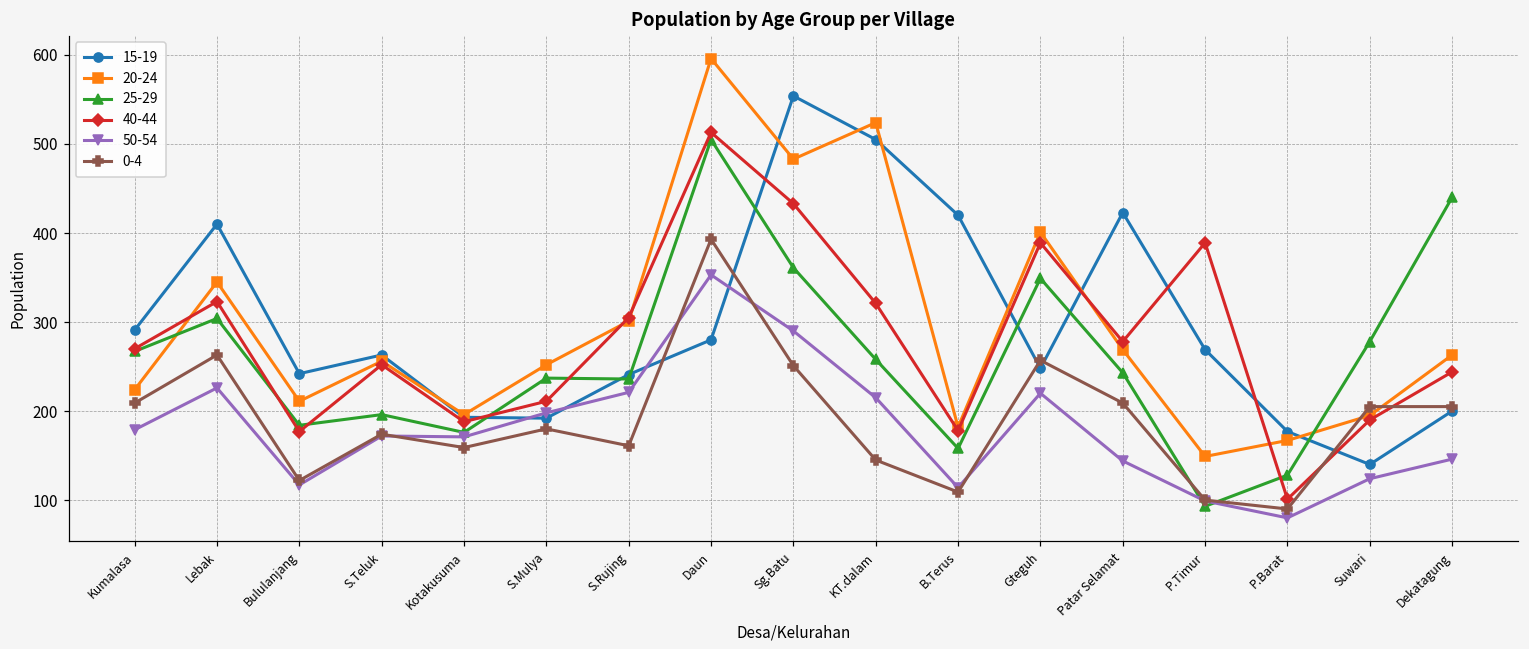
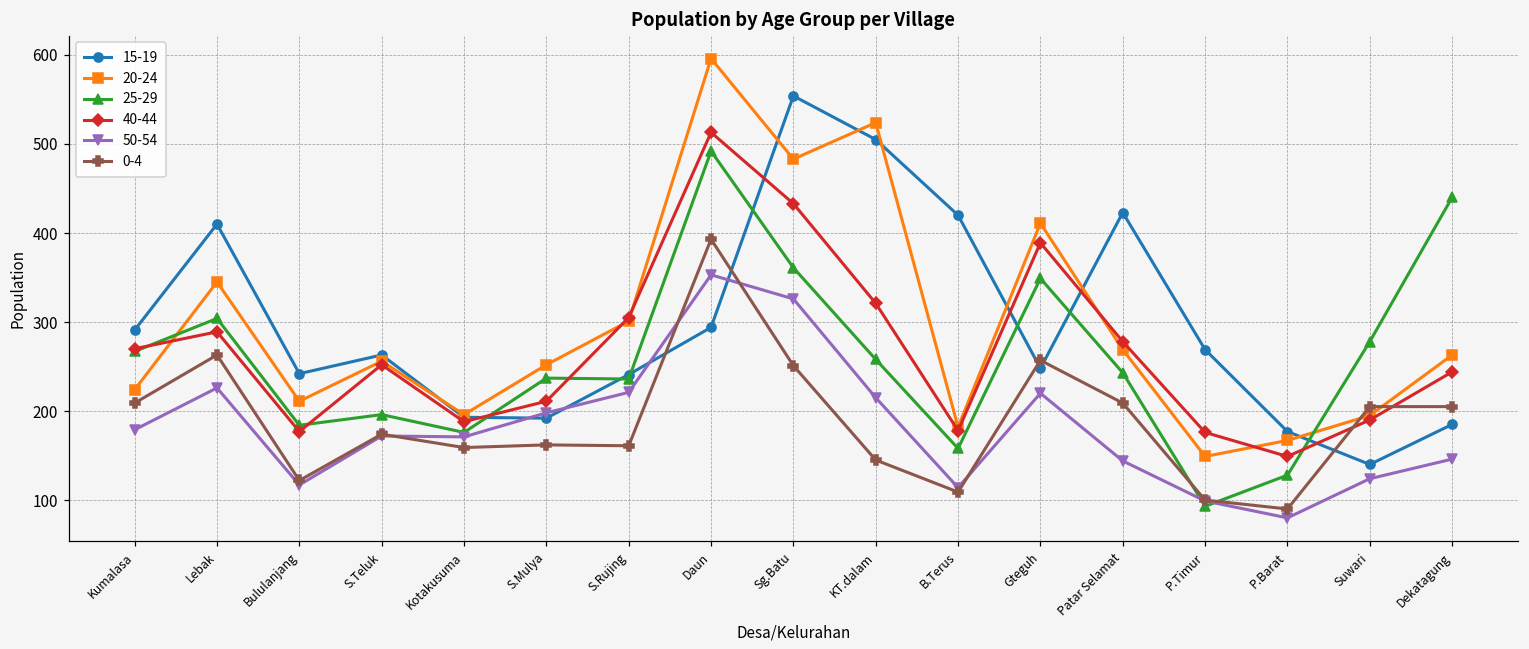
  {
    "15-19": {
      "Kumalasa": 290,
      "Lebak": 410,
      "Bululanjang": 240,
      "S.Teluk": 260,
      "S.Mulya": 190,
      "S.Rujing": 240,
-     "Daun": 280,
+     "Daun": 290,
      "Sg.Batu": 550,
      "KT.dalam": 510,
      "B.Terus": 420,
      "Gteguh": 250,
      "Patar Selamat": 420,
      "P.Timur": 270,
      "P.Barat": 180,
      "Suwari": 140,
-     "Dekatagung": 200
+     "Dekatagung": 190
    },
    "20-24": {
      "Kumalasa": 220,
      "Lebak": 350,
      "Bululanjang": 210,
      "S.Teluk": 260,
      "S.Mulya": 250,
      "S.Rujing": 300,
      "Daun": 600,
      "Sg.Batu": 480,
      "KT.dalam": 520,
      "B.Terus": 180,
-     "Gteguh": 400,
+     "Gteguh": 410,
      "Patar Selamat": 270,
      "P.Timur": 150,
      "P.Barat": 170,
      "Suwari": 200,
      "Dekatagung": 260
    },
    "25-29": {
      "Lebak": 300,
      "Bululanjang": 180,
      "S.Teluk": 200,
      "Kotakusuma": 180,
      "S.Mulya": 240,
      "S.Rujing": 240,
-     "Daun": 510,
+     "Daun": 490,
      "Sg.Batu": 360,
      "KT.dalam": 260,
      "B.Terus": 160,
      "Gteguh": 350,
      "Patar Selamat": 240,
      "P.Timur": 90,
      "P.Barat": 130,
      "Suwari": 280,
      "Dekatagung": 440
    },
    "40-44": {
-     "Lebak": 320,
+     "Lebak": 290,
      "Bululanjang": 180,
      "S.Teluk": 250,
      "Kotakusuma": 190,
      "S.Mulya": 210,
      "S.Rujing": 310,
      "Daun": 510,
      "Sg.Batu": 430,
      "KT.dalam": 320,
      "B.Terus": 180,
      "Gteguh": 390,
      "Patar Selamat": 280,
-     "P.Timur": 390,
-     "P.Barat": 100,
+     "P.Timur": 180,
+     "P.Barat": 150,
      "Suwari": 190,
      "Dekatagung": 240
    },
    "50-54": {
      "Kumalasa": 180,
      "Lebak": 230,
      "Bululanjang": 120,
      "Kotakusuma": 170,
      "S.Mulya": 200,
      "S.Rujing": 220,
      "Daun": 350,
-     "Sg.Batu": 290,
+     "Sg.Batu": 330,
      "KT.dalam": 220,
      "B.Terus": 110,
      "Gteguh": 220,
      "Patar Selamat": 140,
      "P.Barat": 80,
      "Suwari": 120,
      "Dekatagung": 150
    },
    "0-4": {
      "Kumalasa": 210,
      "Lebak": 260,
      "Bululanjang": 120,
      "Kotakusuma": 160,
-     "S.Mulya": 180,
+     "S.Mulya": 160,
      "S.Rujing": 160,
      "Daun": 390,
      "Sg.Batu": 250,
      "KT.dalam": 150,
      "B.Terus": 110,
      "Gteguh": 260,
      "Patar Selamat": 210,
      "P.Barat": 90,
      "Suwari": 210,
      "Dekatagung": 210
    }
  }
